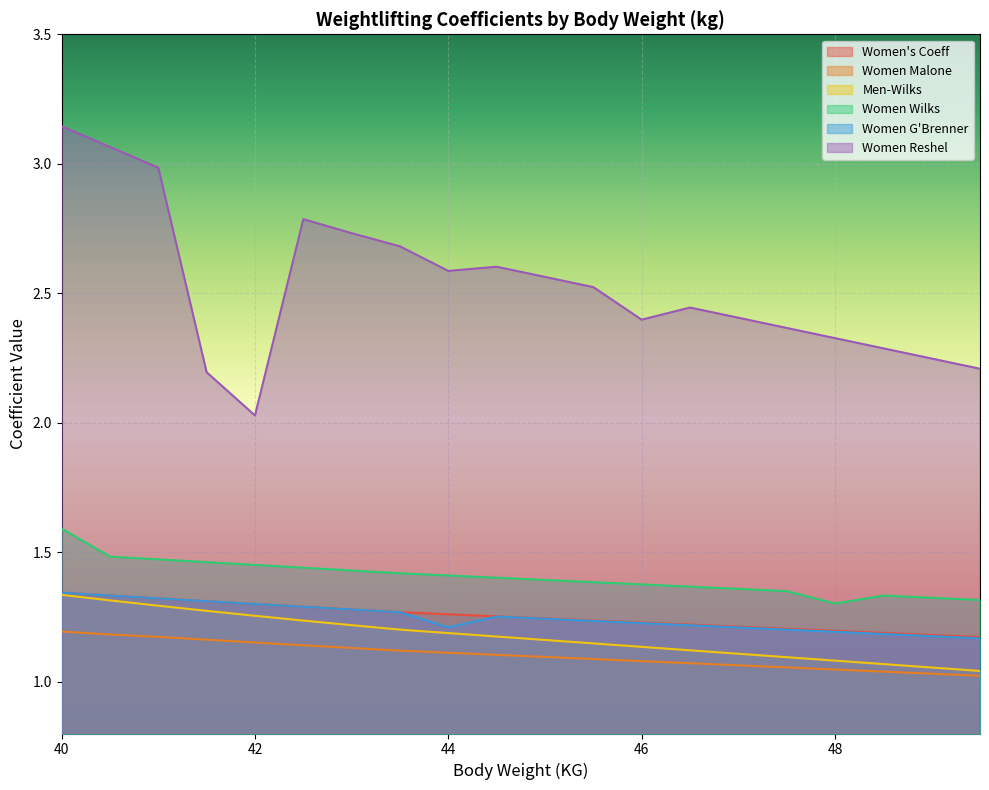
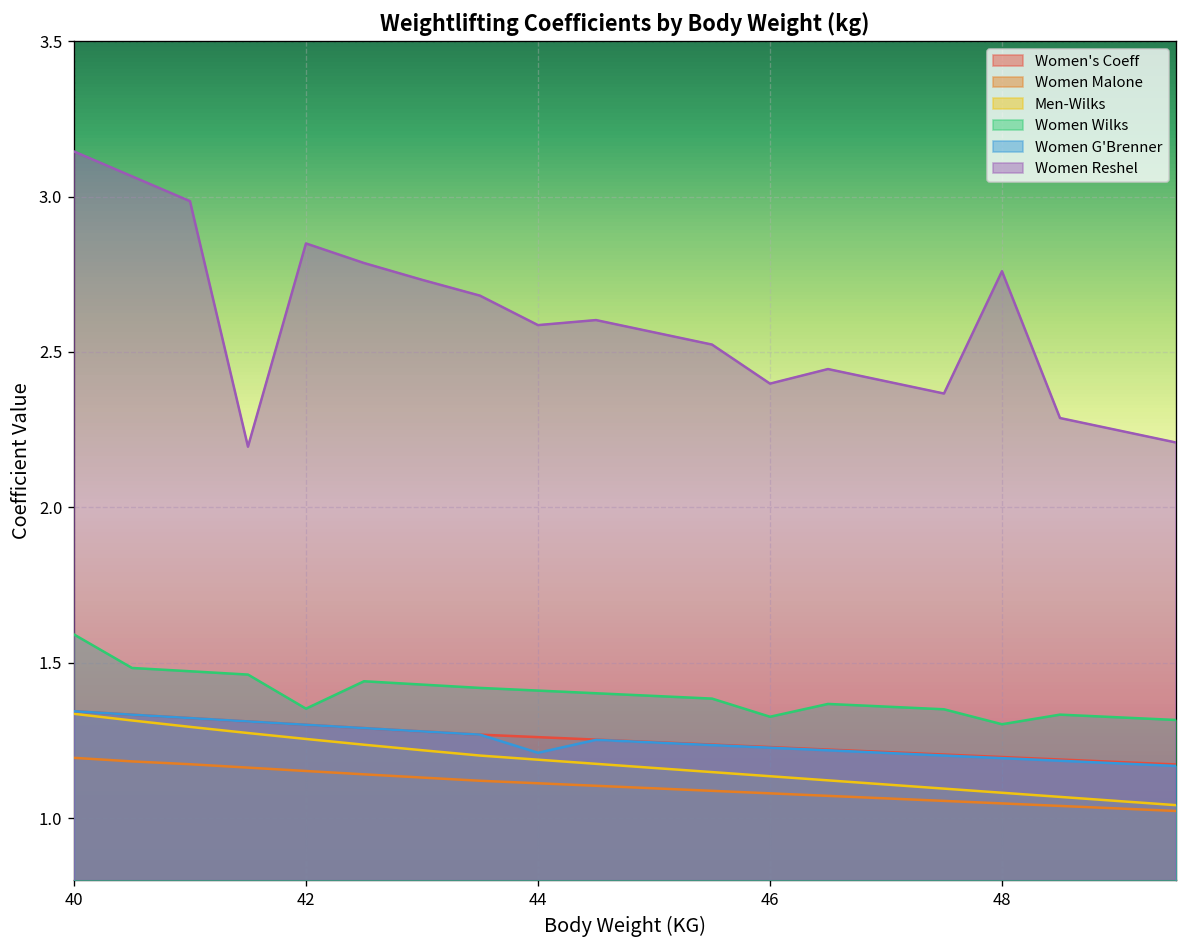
  {
    "Women Wilks": {
      "40": 1.59,
-     "42": 1.45,
+     "42": 1.35,
      "44": 1.41,
-     "46": 1.38,
+     "46": 1.33,
      "48": 1.30
    },
    "Women G'Brenner": {
      "44": 1.21
    },
    "Women Reshel": {
      "40": 3.15,
-     "42": 2.03,
+     "42": 2.85,
      "44": 2.59,
      "46": 2.40,
-     "48": 2.33
+     "48": 2.76
    }
  }
